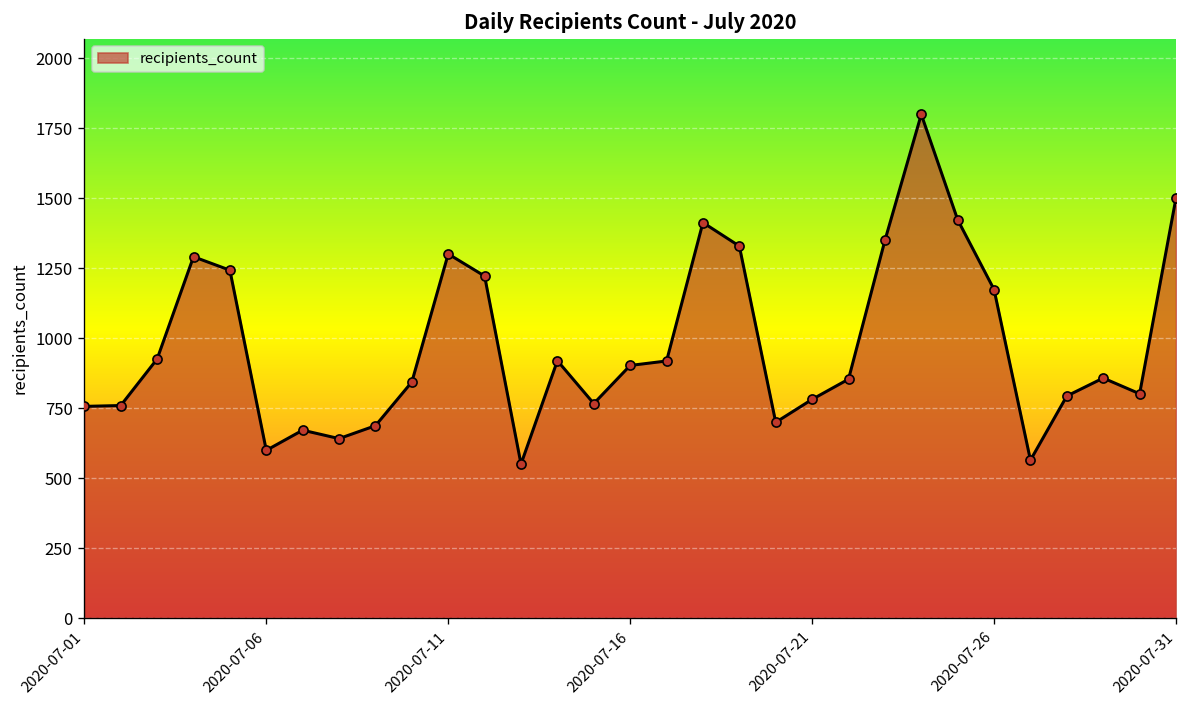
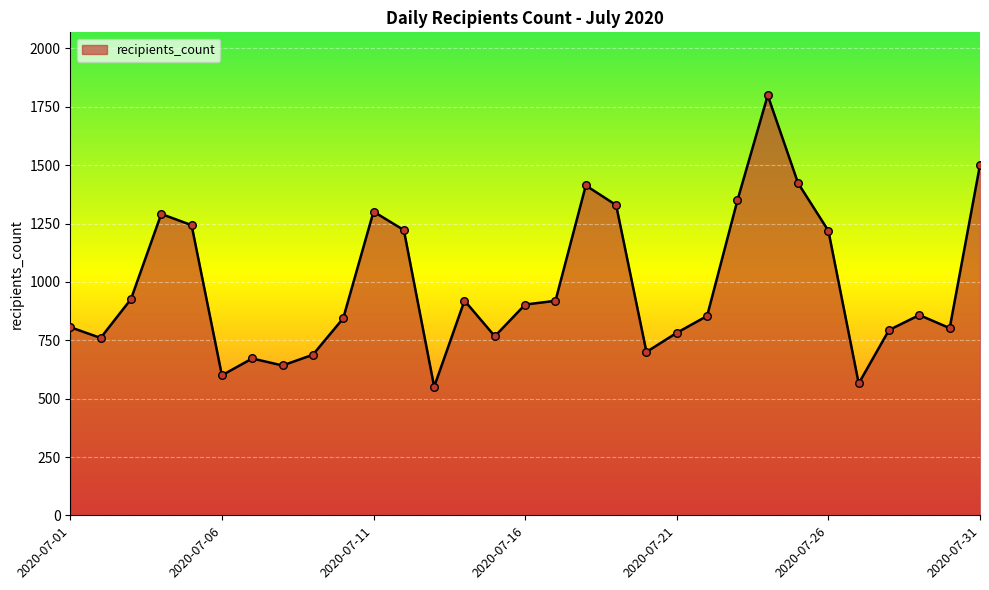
  {
-   "2020-07-01": 760,
+   "2020-07-01": 810,
    "2020-07-06": 600,
    "2020-07-11": 1300,
    "2020-07-16": 900,
    "2020-07-21": 780,
-   "2020-07-26": 1170,
+   "2020-07-26": 1220,
    "2020-07-31": 1500
  }
